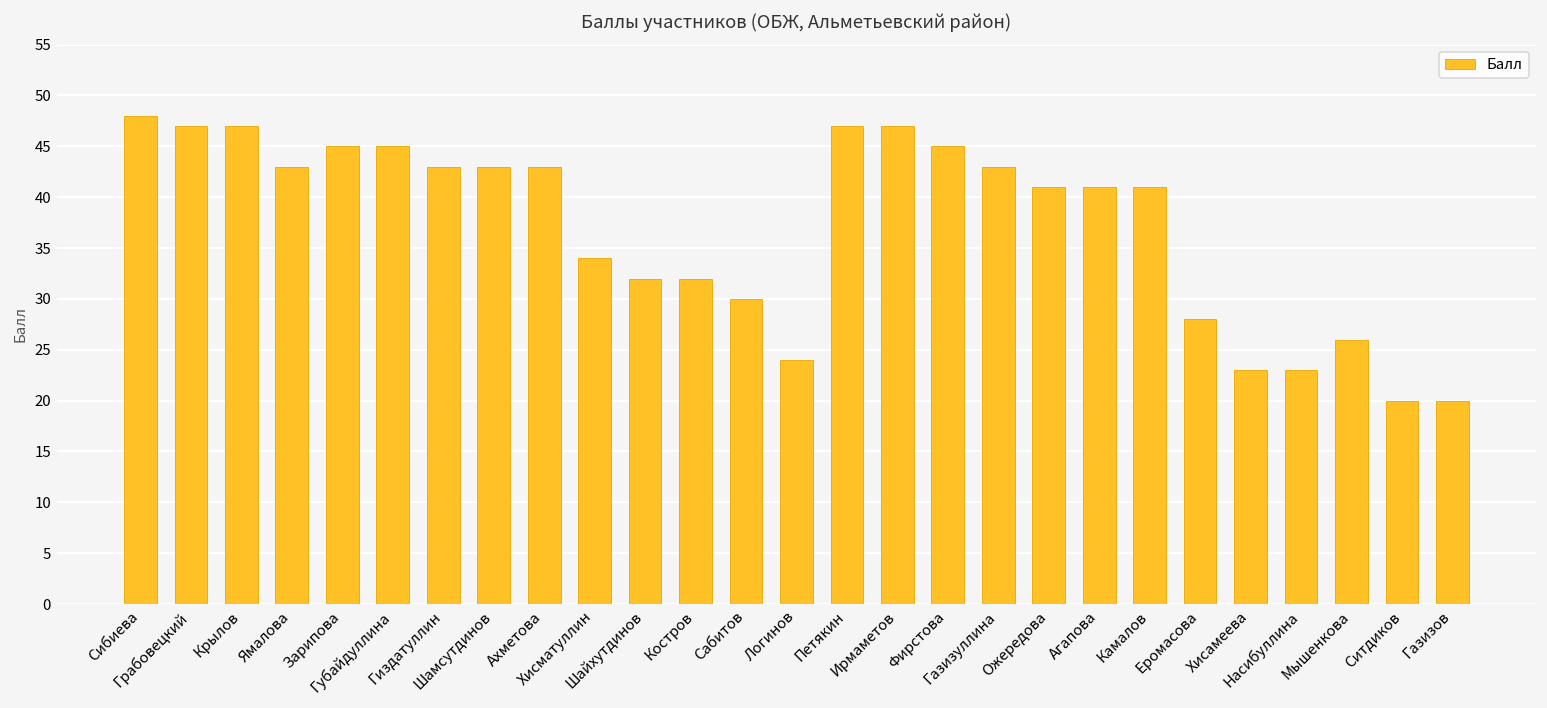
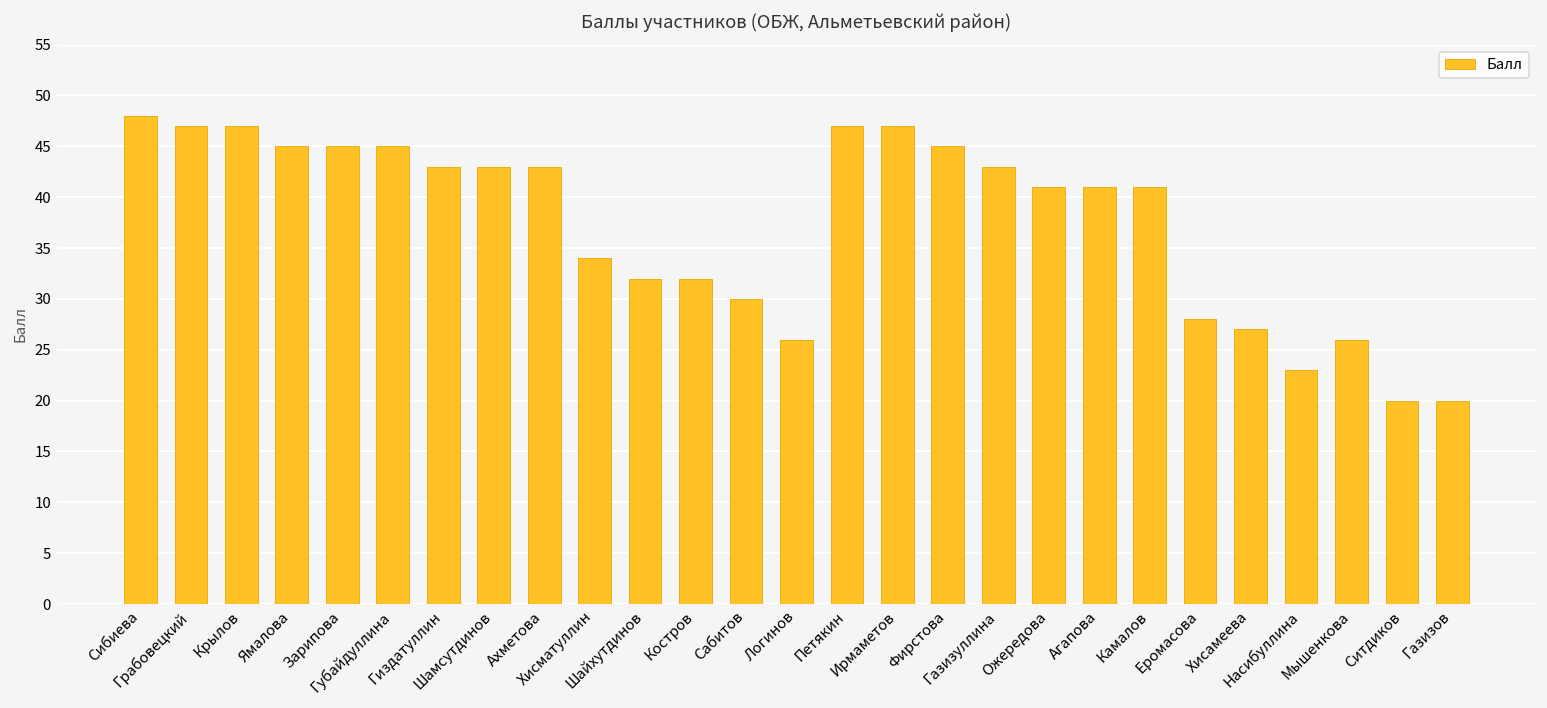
  {
    "Сибиева": 48,
    "Грабовецкий": 47,
    "Крылов": 47,
-   "Ямалова": 43,
+   "Ямалова": 45,
    "Зарипова": 45,
    "Губайдуллина": 45,
    "Гиздатуллин": 43,
    "Шамсутдинов": 43,
    "Ахметова": 43,
    "Хисматуллин": 34,
    "Шайхутдинов": 32,
    "Костров": 32,
    "Сабитов": 30,
-   "Логинов": 24,
+   "Логинов": 26,
    "Петякин": 47,
    "Ирмаметов": 47,
    "Фирстова": 45,
    "Газизуллина": 43,
    "Ожередова": 41,
    "Агапова": 41,
    "Камалов": 41,
    "Еромасова": 28,
-   "Хисамеева": 23,
+   "Хисамеева": 27,
    "Насибуллина": 23,
    "Мышенкова": 26,
    "Ситдиков": 20,
    "Газизов": 20
  }
